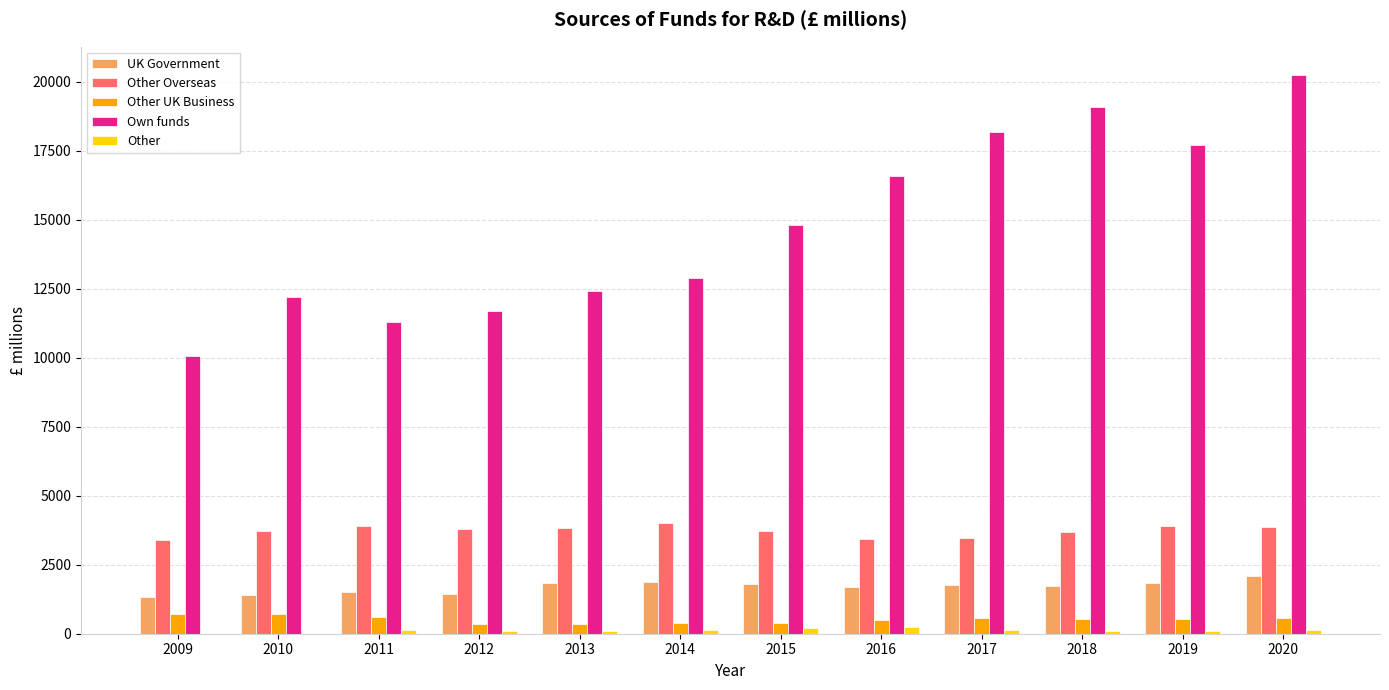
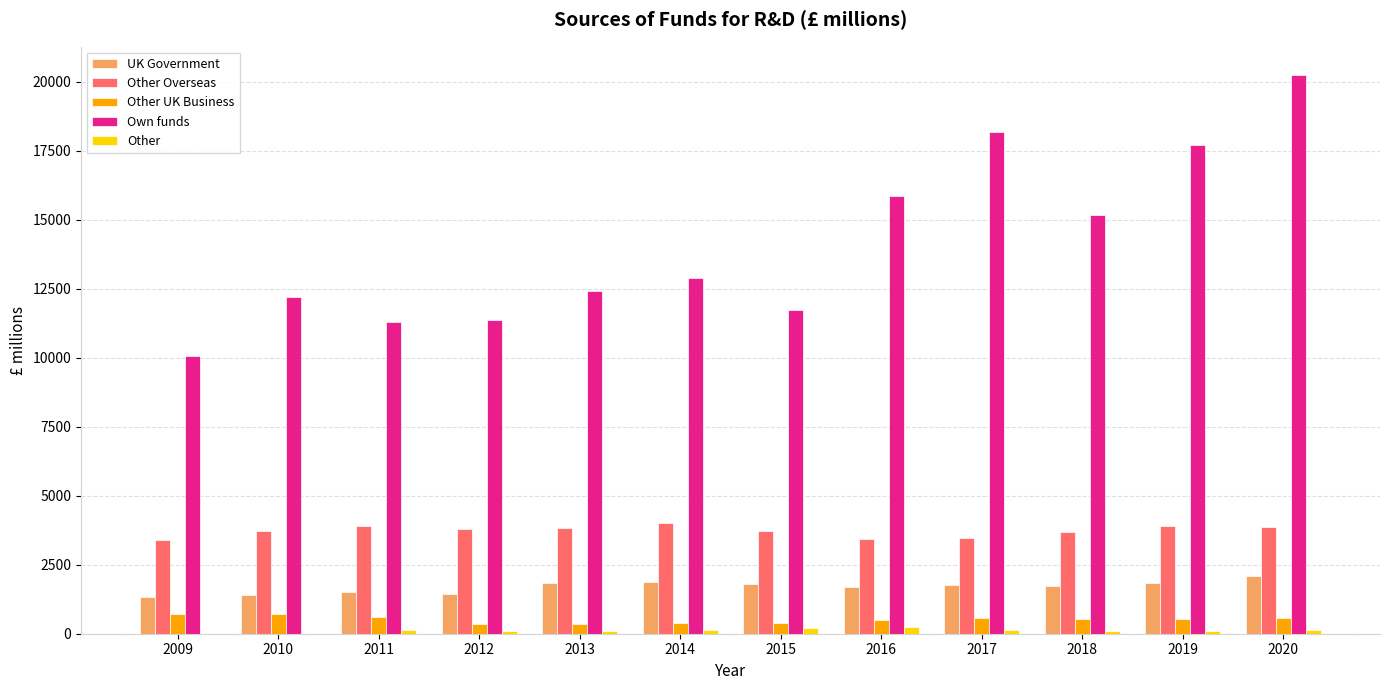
  {
    "Own funds": {
      "2009": 10000,
      "2010": 12200,
      "2011": 11300,
-     "2012": 11700,
+     "2012": 11400,
      "2013": 12400,
      "2014": 12900,
-     "2015": 14800,
-     "2016": 16600,
+     "2015": 11700,
+     "2016": 15900,
      "2017": 18200,
-     "2018": 19100,
+     "2018": 15200,
      "2019": 17700,
      "2020": 20300
    }
  }
